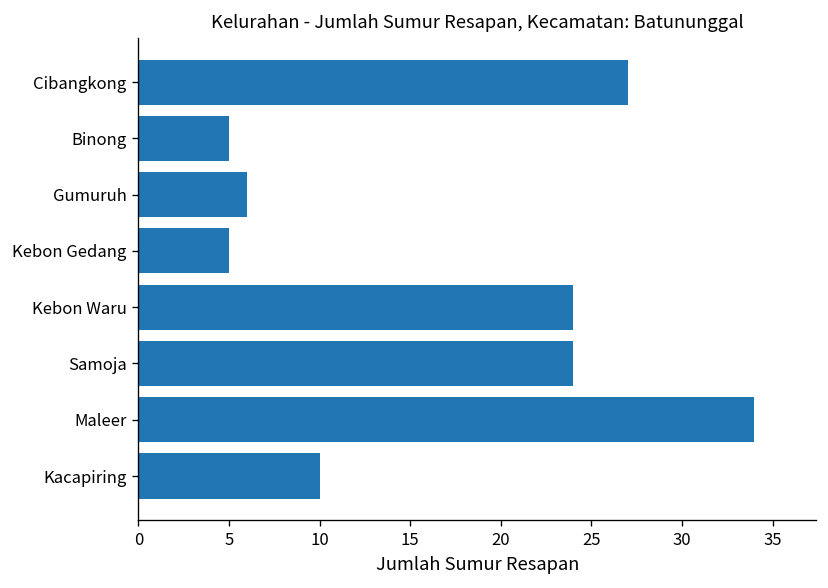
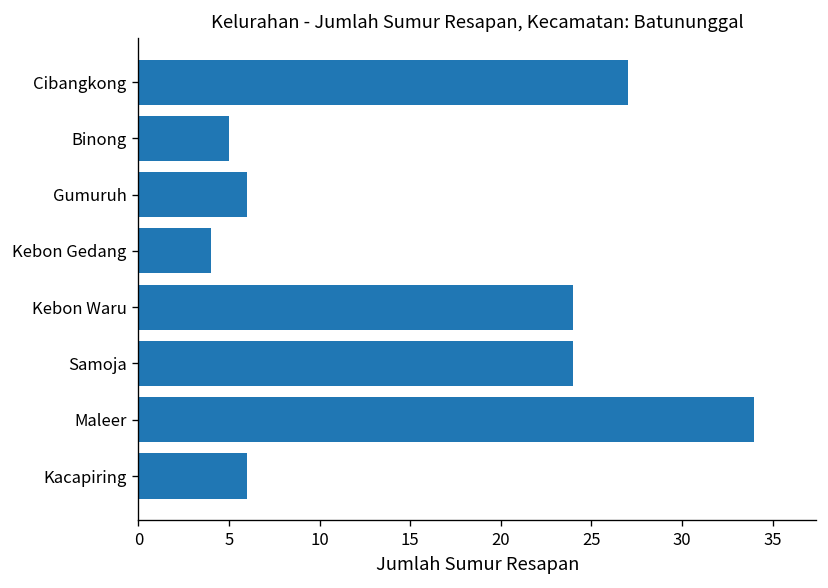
  {
    "Cibangkong": 27,
    "Binong": 5,
    "Gumuruh": 6,
-   "Kebon Gedang": 5,
+   "Kebon Gedang": 4,
    "Kebon Waru": 24,
    "Samoja": 24,
    "Maleer": 34,
-   "Kacapiring": 10
+   "Kacapiring": 6
  }
